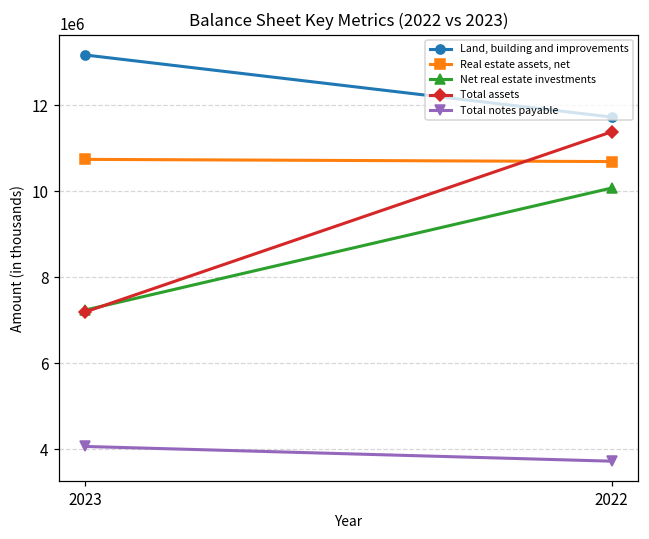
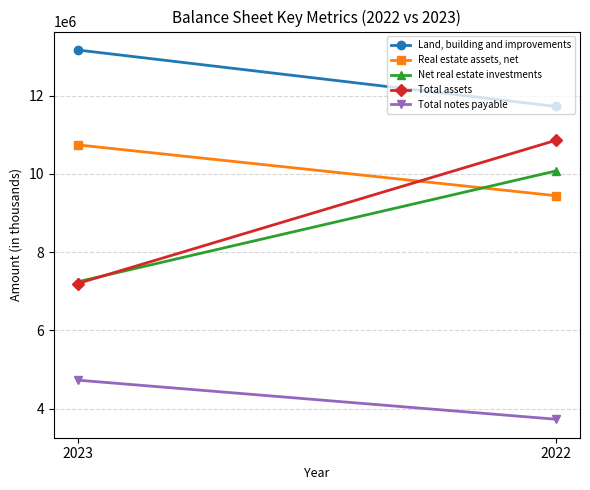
  {
    "Land, building and improvements": {
      "2023": 13200000
    },
    "Real estate assets, net": {
      "2023": 10700000,
-     "2022": 10700000
+     "2022": 9400000
    },
    "Net real estate investments": {
      "2022": 10100000
    },
    "Total assets": {
-     "2022": 11400000
+     "2022": 10900000
    },
    "Total notes payable": {
-     "2023": 4100000,
+     "2023": 4700000,
      "2022": 3700000
    }
  }
